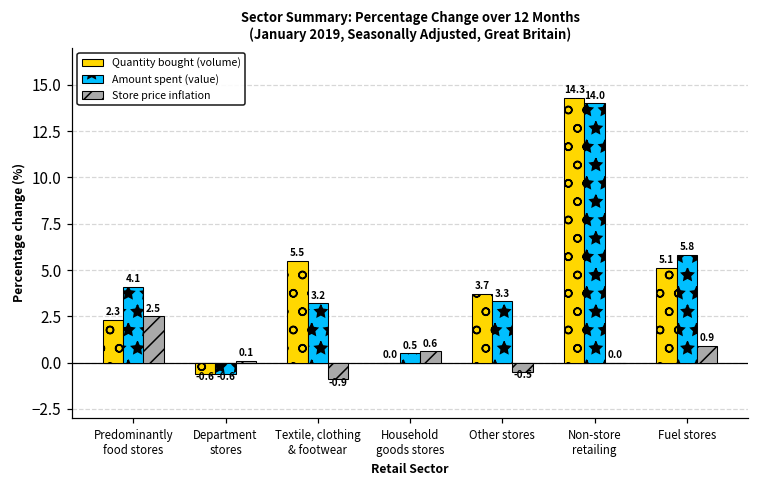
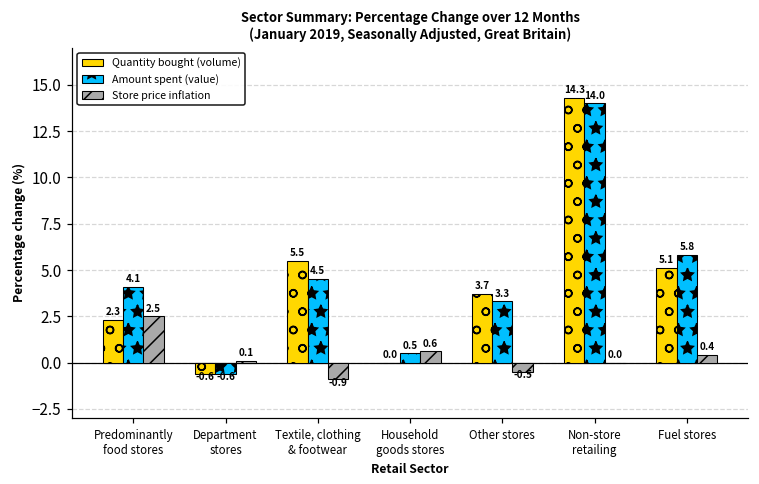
  {
    "Quantity bought (volume)": {
      "Predominantly food stores": 2.3,
      "Department stores": -0.6,
      "Textile, clothing & footwear": 5.5,
      "Household goods stores": 0.0,
      "Other stores": 3.7,
      "Non-store retailing": 14.3,
      "Fuel stores": 5.1
    },
    "Amount spent (value)": {
      "Predominantly food stores": 4.1,
      "Department stores": -0.6,
-     "Textile, clothing & footwear": 3.2,
+     "Textile, clothing & footwear": 4.5,
      "Household goods stores": 0.5,
      "Other stores": 3.3,
      "Non-store retailing": 14.0,
      "Fuel stores": 5.8
    },
    "Store price inflation": {
      "Predominantly food stores": 2.5,
      "Department stores": 0.1,
      "Textile, clothing & footwear": -0.9,
      "Household goods stores": 0.6,
      "Other stores": -0.5,
      "Non-store retailing": 0.0,
-     "Fuel stores": 0.9
+     "Fuel stores": 0.4
    }
  }
